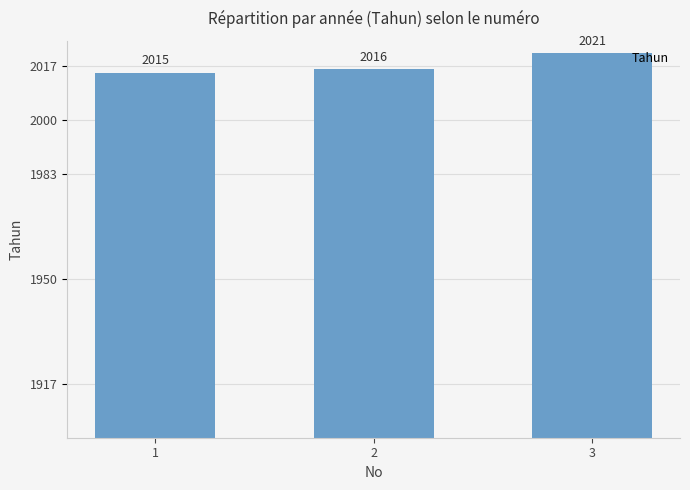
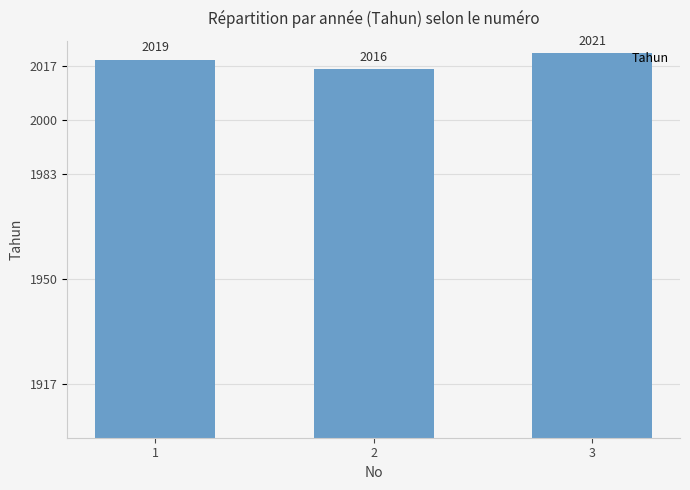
  {
-   "1": 2015,
+   "1": 2019,
    "2": 2016,
    "3": 2021
  }
